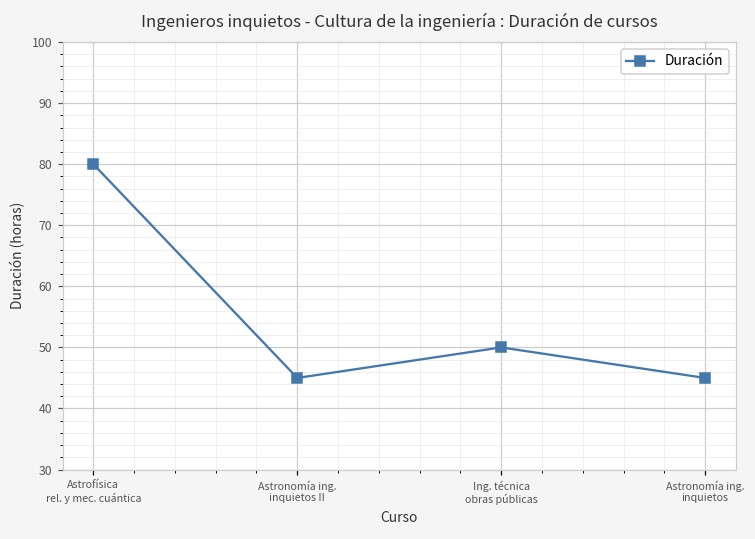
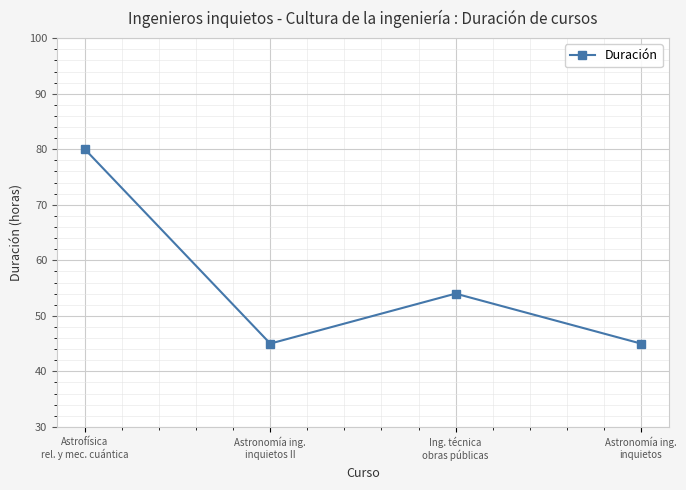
  {
    "Astrofísica rel. y mec. cuántica": 80,
    "Astronomía ing. inquietos II": 45,
-   "Ing. técnica obras públicas": 50,
+   "Ing. técnica obras públicas": 54,
    "Astronomía ing. inquietos": 45
  }
